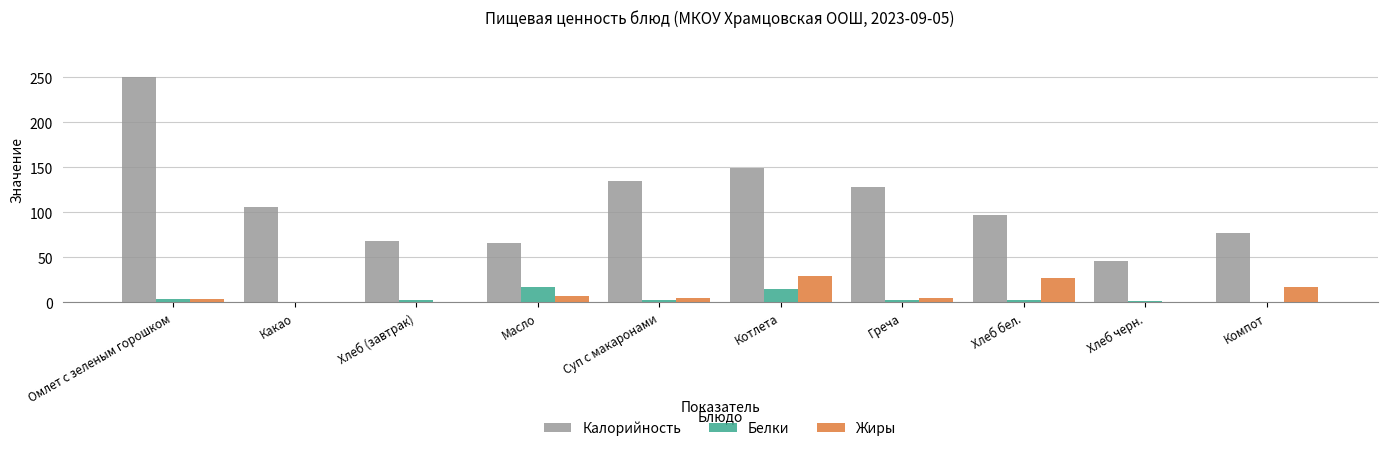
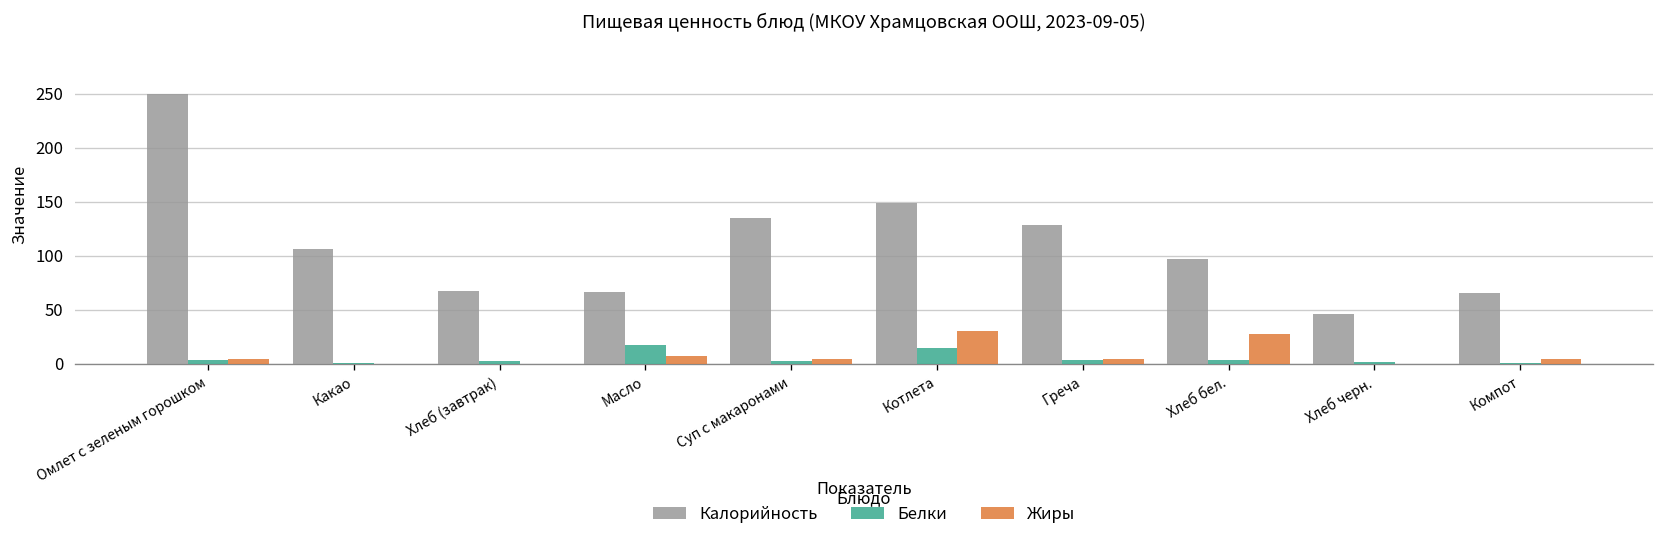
  {
    "Калорийность": {
      "Омлет с зеленым горошком": 250,
      "Какао": 110,
      "Хлеб (завтрак)": 70,
      "Масло": 70,
      "Суп с макаронами": 140,
      "Котлета": 150,
      "Греча": 130,
      "Хлеб бел.": 100,
      "Хлеб черн.": 50,
-     "Компот": 80
+     "Компот": 70
    },
    "Белки": {
      "Омлет с зеленым горошком": 0,
      "Масло": 20,
      "Суп с макаронами": 0,
      "Котлета": 10,
      "Греча": 0,
      "Хлеб бел.": 0
    },
    "Жиры": {
      "Омлет с зеленым горошком": 0,
      "Какао": 0,
      "Масло": 10,
      "Суп с макаронами": 0,
      "Котлета": 30,
      "Греча": 0,
      "Хлеб бел.": 30,
-     "Компот": 20
+     "Компот": 0
    }
  }
